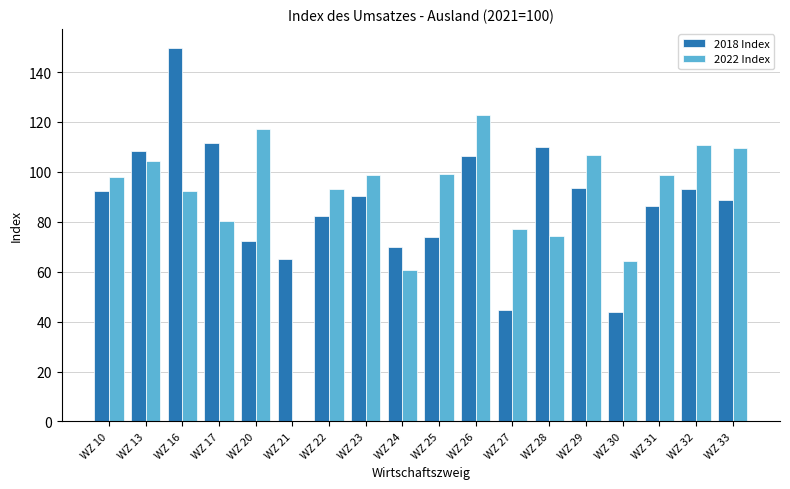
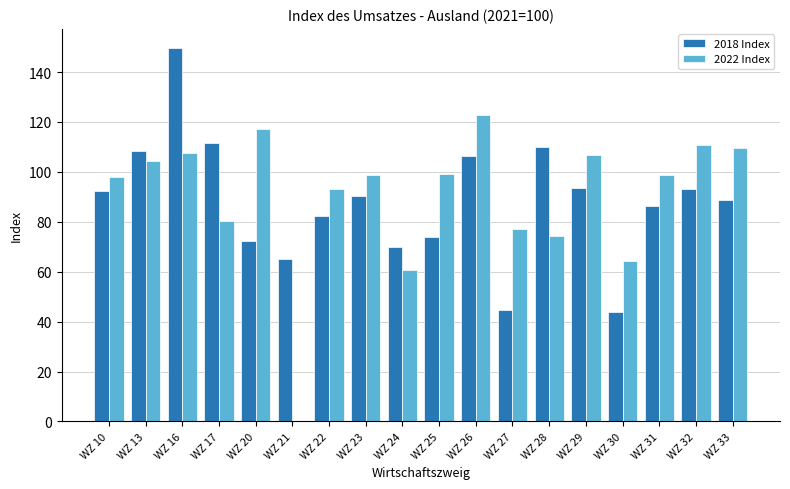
  {
    "2018 Index": {
      "WZ 10": 92,
      "WZ 13": 109,
      "WZ 16": 150,
      "WZ 17": 112,
      "WZ 20": 72,
      "WZ 21": 65,
      "WZ 22": 82,
      "WZ 23": 91,
      "WZ 24": 70,
      "WZ 25": 74,
      "WZ 26": 106,
      "WZ 27": 45,
      "WZ 28": 110,
      "WZ 29": 94,
      "WZ 30": 44,
      "WZ 31": 86,
      "WZ 32": 93,
      "WZ 33": 89
    },
    "2022 Index": {
      "WZ 10": 98,
      "WZ 13": 104,
-     "WZ 16": 92,
+     "WZ 16": 108,
      "WZ 17": 80,
      "WZ 20": 117,
      "WZ 21": 0,
      "WZ 22": 93,
      "WZ 23": 99,
      "WZ 24": 61,
      "WZ 25": 99,
      "WZ 26": 123,
      "WZ 27": 77,
      "WZ 28": 75,
      "WZ 29": 107,
      "WZ 30": 64,
      "WZ 31": 99,
      "WZ 32": 111,
      "WZ 33": 109
    }
  }
